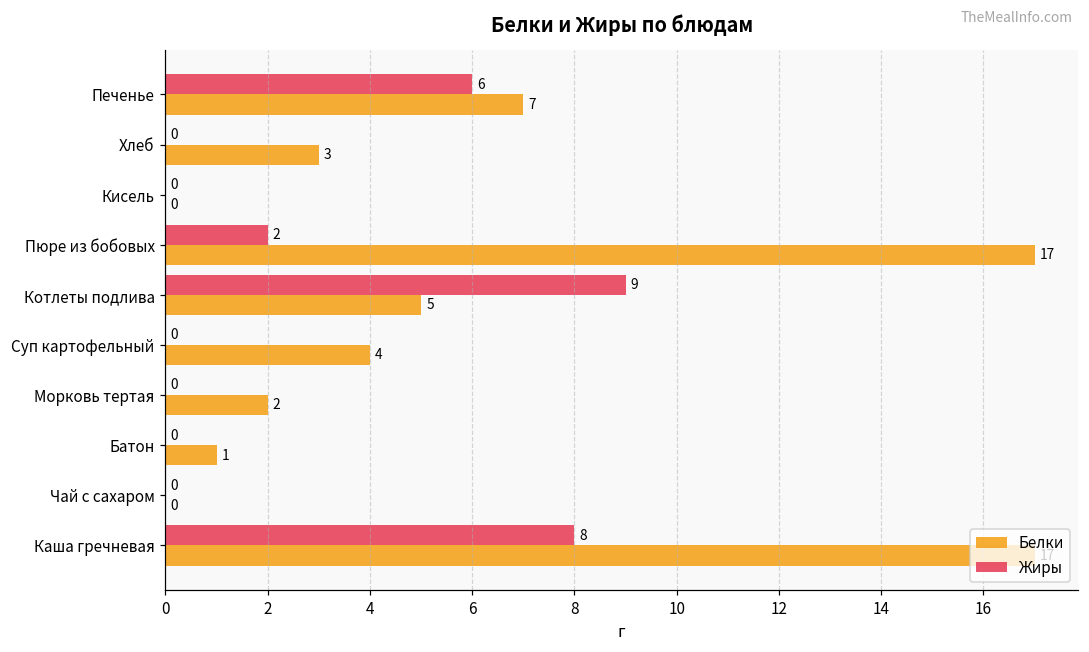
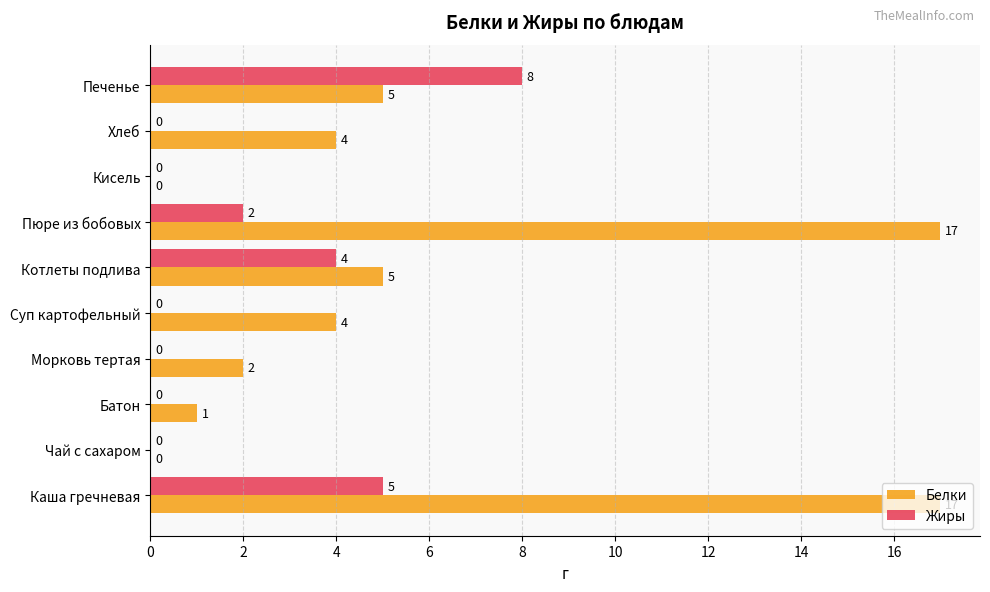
  {
    "Белки": {
-     "Печенье": 7,
-     "Хлеб": 3,
+     "Печенье": 5,
+     "Хлеб": 4,
      "Кисель": 0,
      "Пюре из бобовых": 17,
      "Котлеты подлива": 5,
      "Суп картофельный": 4,
      "Морковь тертая": 2,
      "Батон": 1,
      "Чай с сахаром": 0
    },
    "Жиры": {
-     "Печенье": 6,
+     "Печенье": 8,
      "Хлеб": 0,
      "Кисель": 0,
      "Пюре из бобовых": 2,
-     "Котлеты подлива": 9,
+     "Котлеты подлива": 4,
      "Суп картофельный": 0,
      "Морковь тертая": 0,
      "Батон": 0,
      "Чай с сахаром": 0,
-     "Каша гречневая": 8
+     "Каша гречневая": 5
    }
  }
